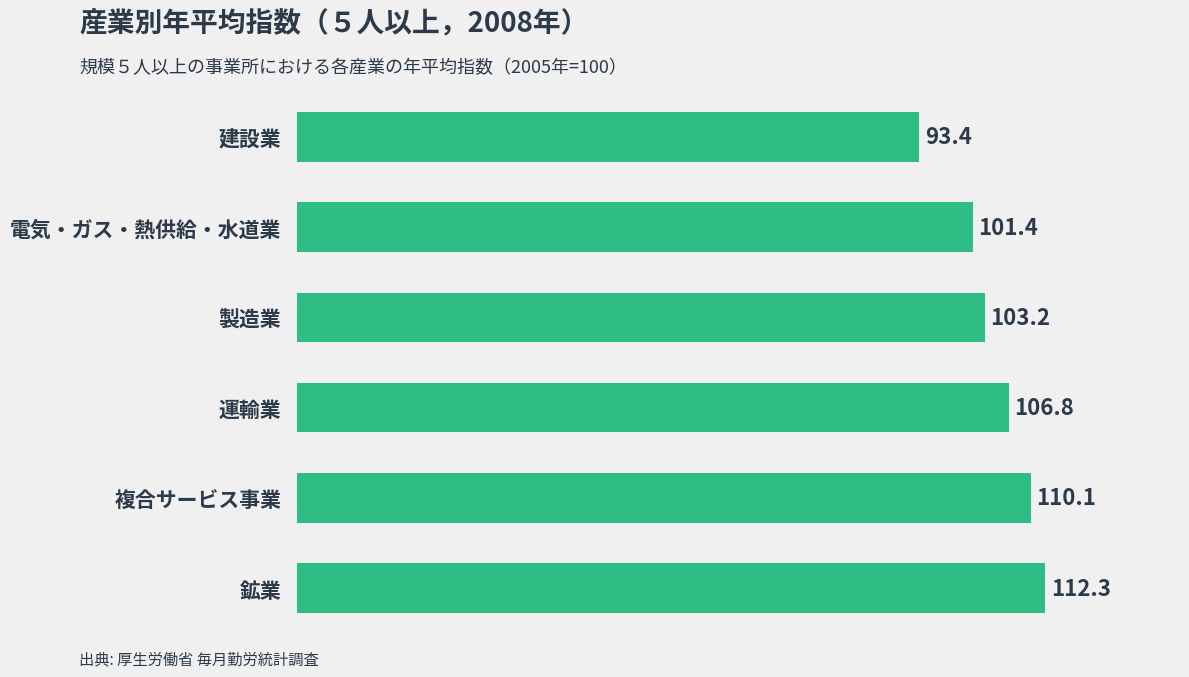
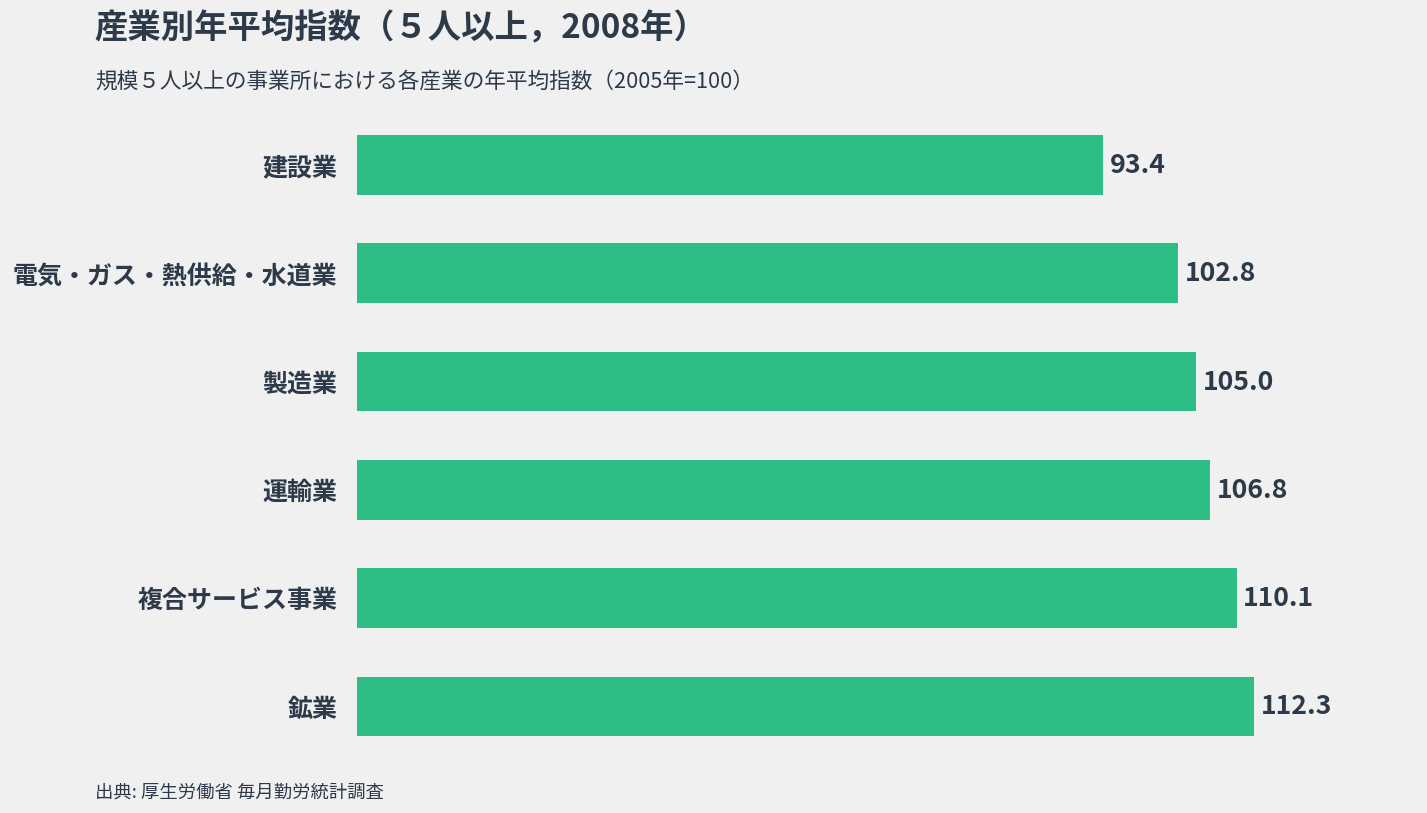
  {
    "建設業": 93.4,
-   "電気・ガス・熱供給・水道業": 101.4,
-   "製造業": 103.2,
+   "電気・ガス・熱供給・水道業": 102.8,
+   "製造業": 105.0,
    "運輸業": 106.8,
    "複合サービス事業": 110.1,
    "鉱業": 112.3
  }
